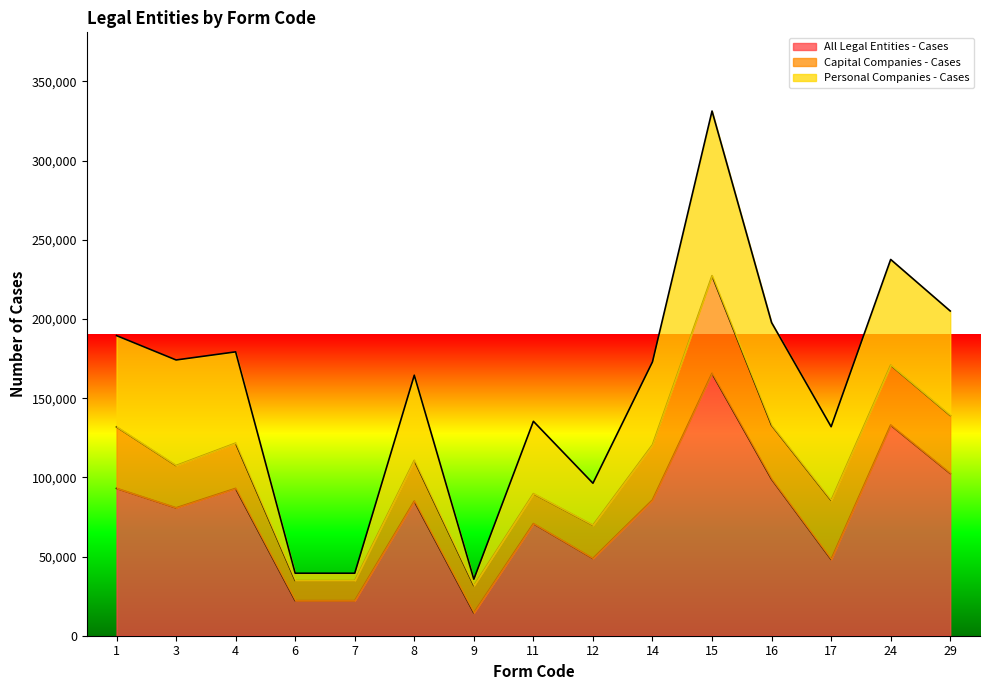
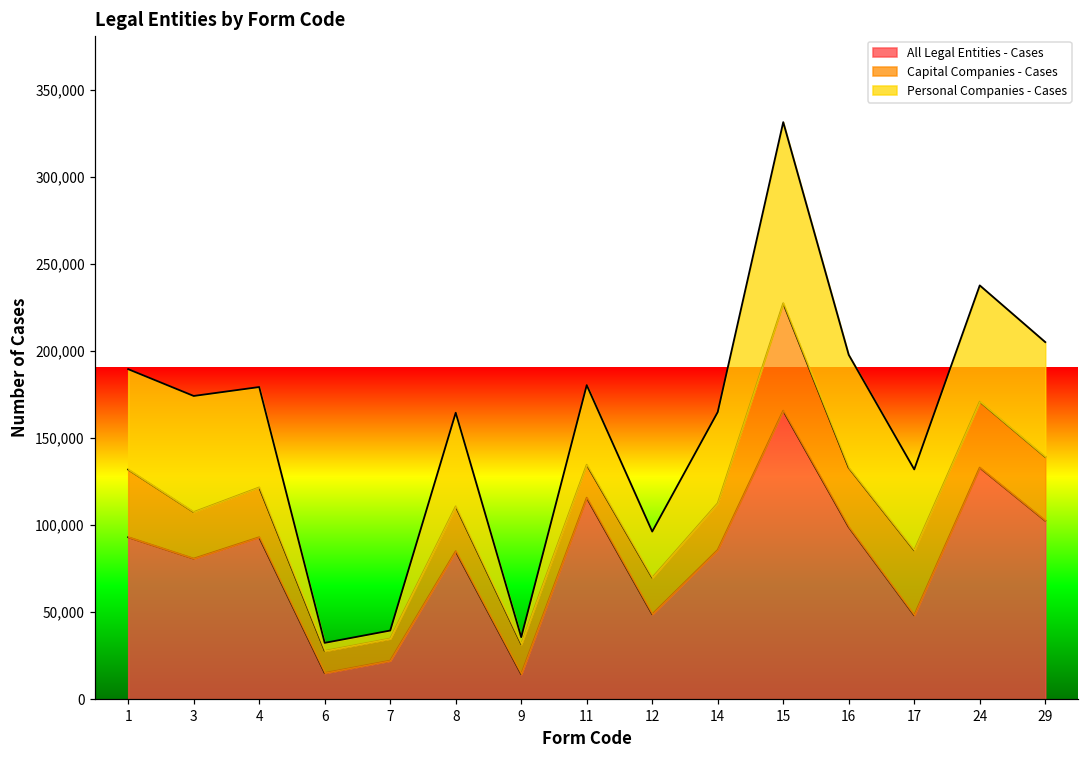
  {
    "All Legal Entities - Cases": {
      "1": "93,000",
      "3": "81,000",
      "4": "93,000",
-     "6": "22,000",
+     "6": "15,000",
      "7": "22,000",
      "8": "85,000",
      "9": "14,000",
-     "11": "71,000",
+     "11": "116,000",
      "12": "49,000",
      "14": "86,000",
      "15": "166,000",
      "16": "99,000",
      "17": "48,000",
      "24": "133,000",
      "29": "103,000"
    },
    "Capital Companies - Cases": {
      "1": "39,000",
      "3": "27,000",
      "4": "29,000",
      "6": "13,000",
      "7": "13,000",
      "8": "26,000",
      "9": "17,000",
      "11": "19,000",
      "12": "21,000",
-     "14": "35,000",
+     "14": "27,000",
      "15": "62,000",
      "16": "34,000",
      "17": "37,000",
      "24": "38,000",
      "29": "37,000"
    },
    "Personal Companies - Cases": {
      "1": "58,000",
      "3": "67,000",
      "4": "58,000",
      "6": "5,000",
      "7": "5,000",
      "8": "54,000",
      "9": "4,000",
      "11": "46,000",
      "12": "26,000",
      "14": "52,000",
      "15": "104,000",
      "16": "65,000",
      "17": "46,000",
      "24": "67,000",
      "29": "66,000"
    }
  }
